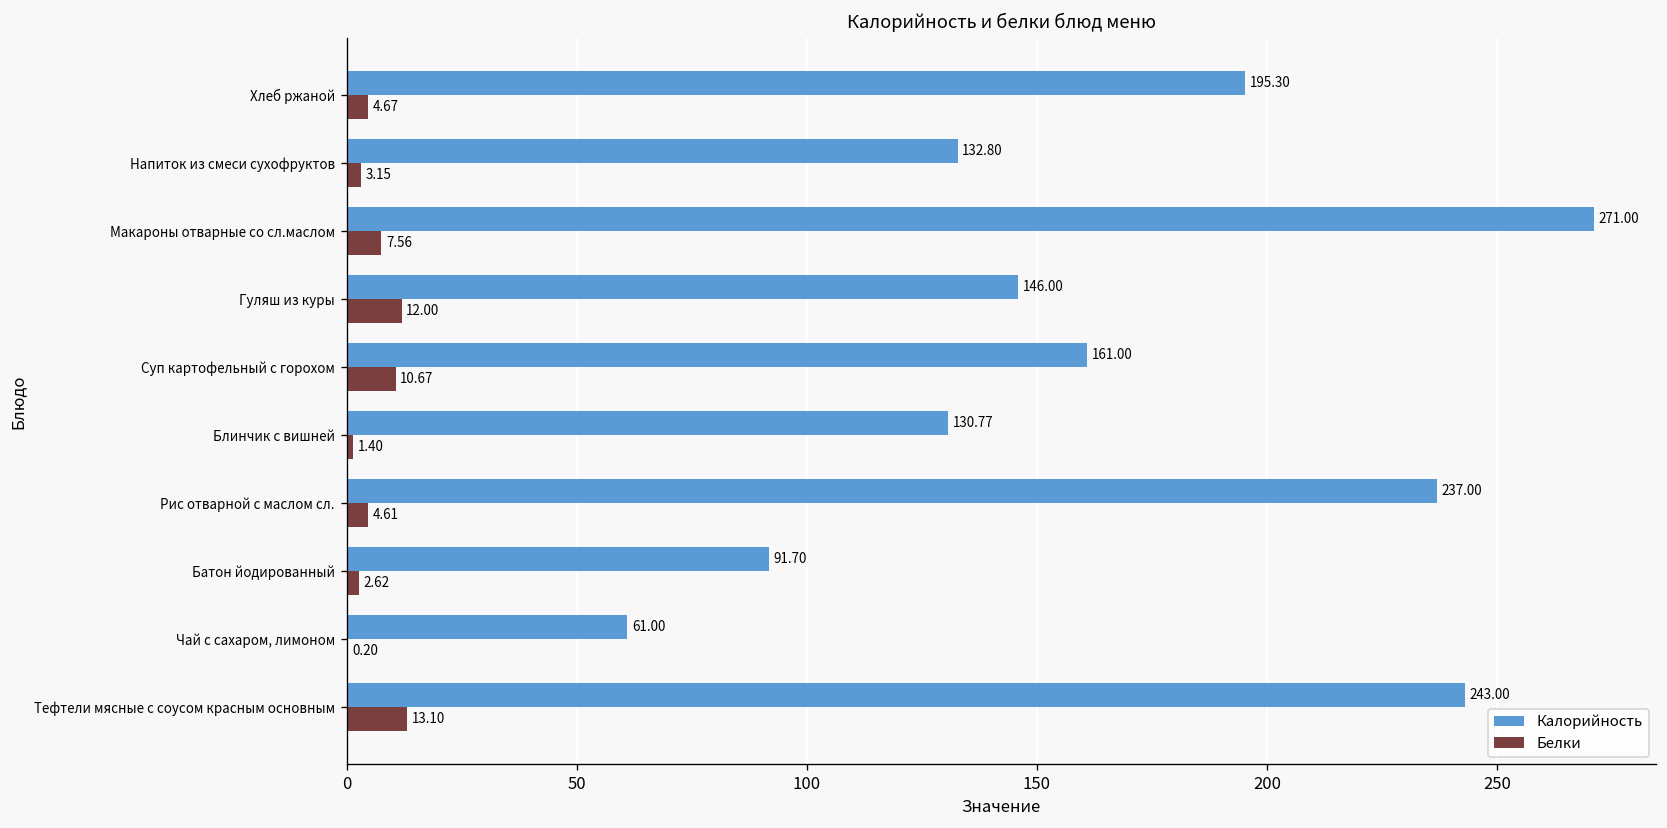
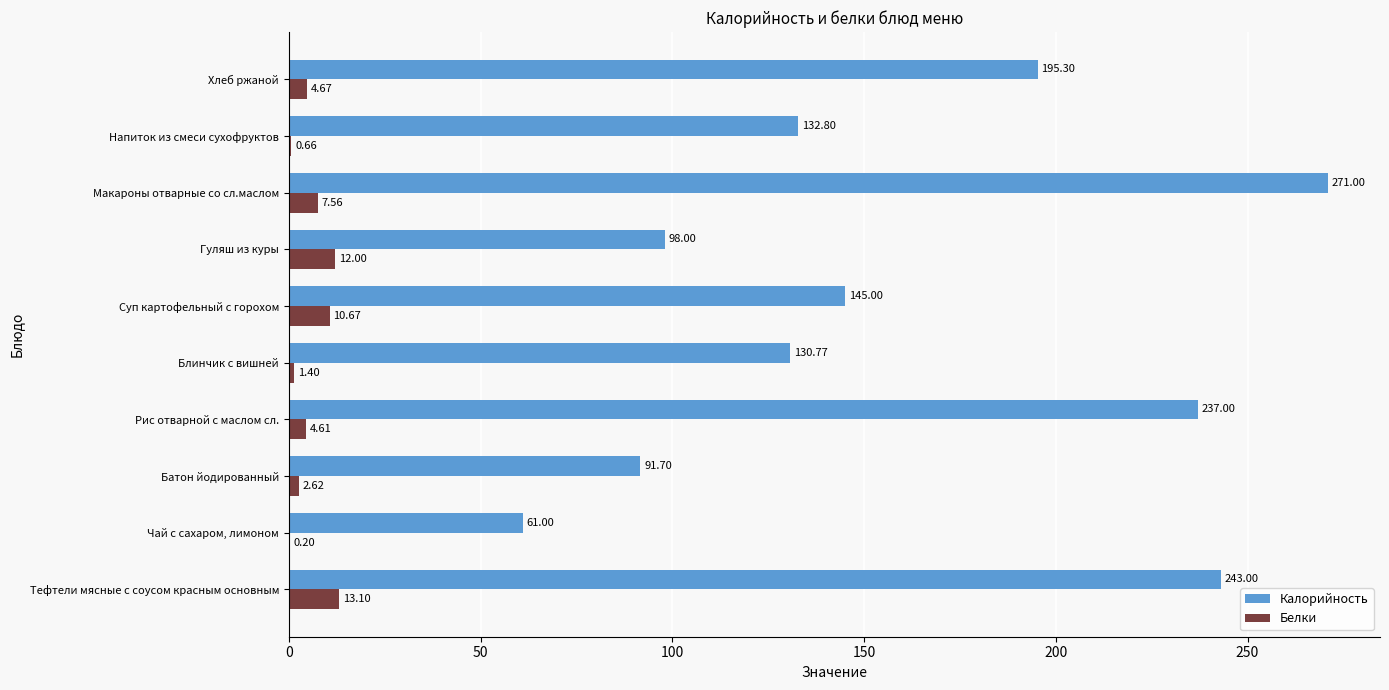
  {
    "Калорийность": {
      "Хлеб ржаной": 195.30,
      "Напиток из смеси сухофруктов": 132.80,
      "Макароны отварные со сл.маслом": 271.00,
-     "Гуляш из куры": 146.00,
-     "Суп картофельный с горохом": 161.00,
+     "Гуляш из куры": 98.00,
+     "Суп картофельный с горохом": 145.00,
      "Блинчик с вишней": 130.77,
      "Рис отварной с маслом сл.": 237.00,
      "Батон йодированный": 91.70,
      "Чай с сахаром, лимоном": 61.00,
      "Тефтели мясные с соусом красным основным": 243.00
    },
    "Белки": {
      "Хлеб ржаной": 4.67,
-     "Напиток из смеси сухофруктов": 3.15,
+     "Напиток из смеси сухофруктов": 0.66,
      "Макароны отварные со сл.маслом": 7.56,
      "Гуляш из куры": 12.00,
      "Суп картофельный с горохом": 10.67,
      "Блинчик с вишней": 1.40,
      "Рис отварной с маслом сл.": 4.61,
      "Батон йодированный": 2.62,
      "Чай с сахаром, лимоном": 0.20,
      "Тефтели мясные с соусом красным основным": 13.10
    }
  }
